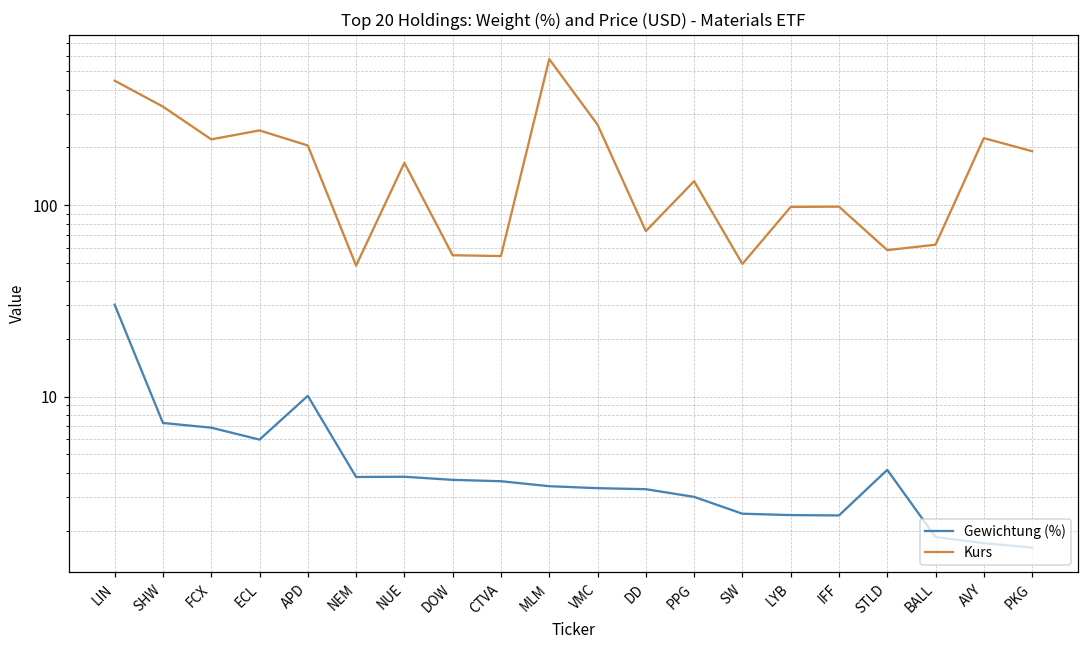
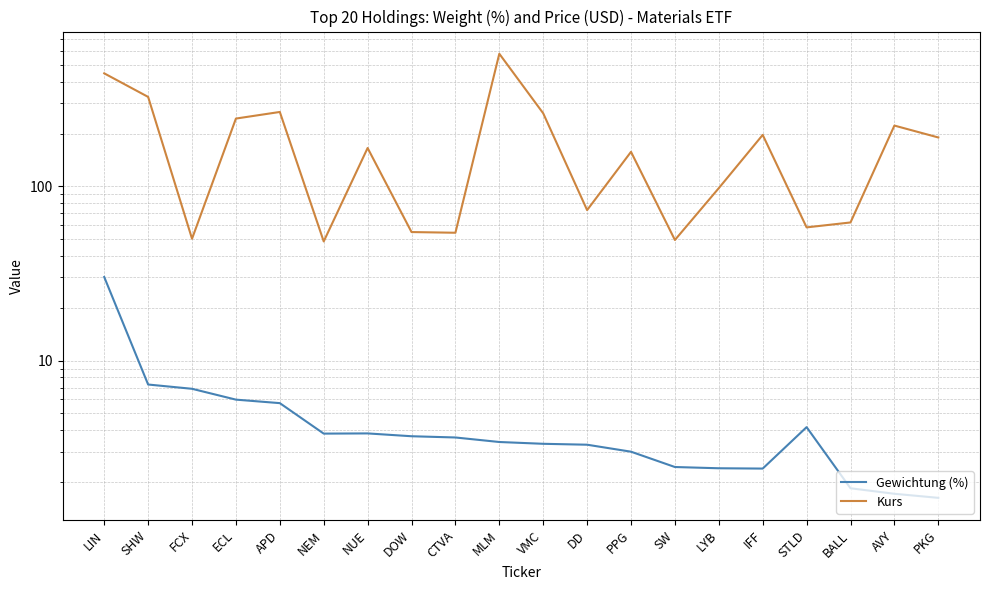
  {
    "Gewichtung (%)": {
      "LIN": 30,
      "SHW": 7.3,
      "FCX": 6.9,
      "ECL": 6.0,
-     "APD": 10,
+     "APD": 5.7,
      "NEM": 3.8,
      "NUE": 3.8,
      "DOW": 3.7,
      "CTVA": 3.6,
      "MLM": 3.4,
      "VMC": 3.3,
      "DD": 3.3,
      "PPG": 3.0,
      "SW": 2.5,
      "LYB": 2.4,
      "IFF": 2.4,
      "STLD": 4.2
    },
    "Kurs": {
      "LIN": 450,
      "SHW": 330,
-     "FCX": 220,
+     "FCX": 50,
      "ECL": 250,
-     "APD": 200,
+     "APD": 270,
      "NEM": 48,
      "NUE": 170,
      "DOW": 55,
      "CTVA": 54,
      "MLM": 580,
      "VMC": 260,
      "DD": 73,
-     "PPG": 130,
+     "PPG": 160,
      "SW": 49,
      "LYB": 100,
-     "IFF": 100,
+     "IFF": 200,
      "STLD": 58,
      "BALL": 62,
      "AVY": 220,
      "PKG": 190
    }
  }
